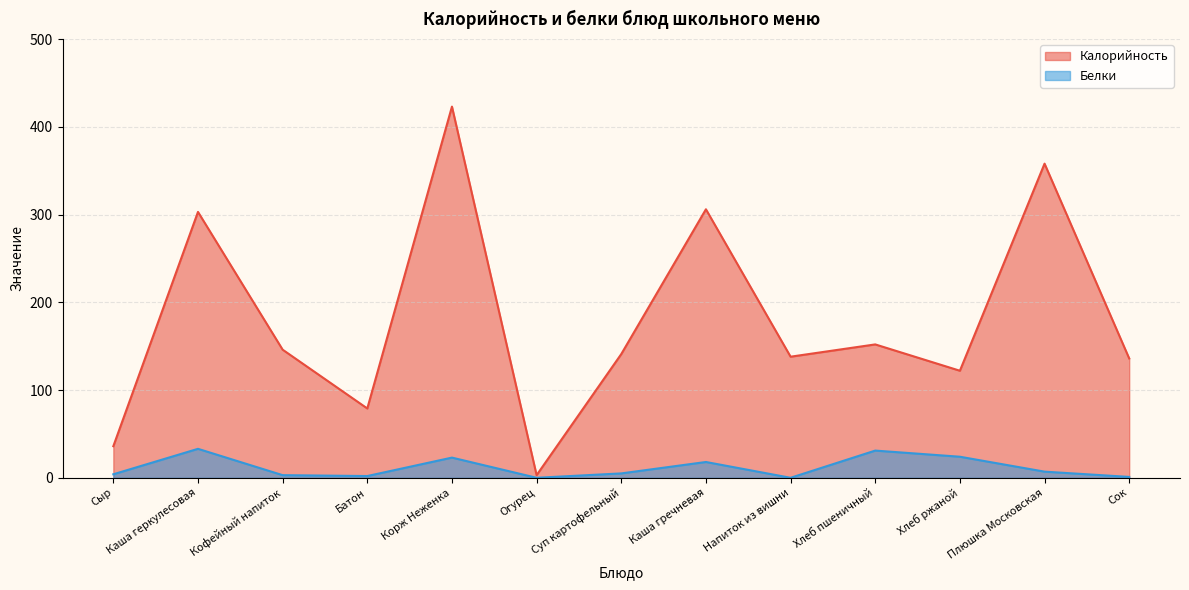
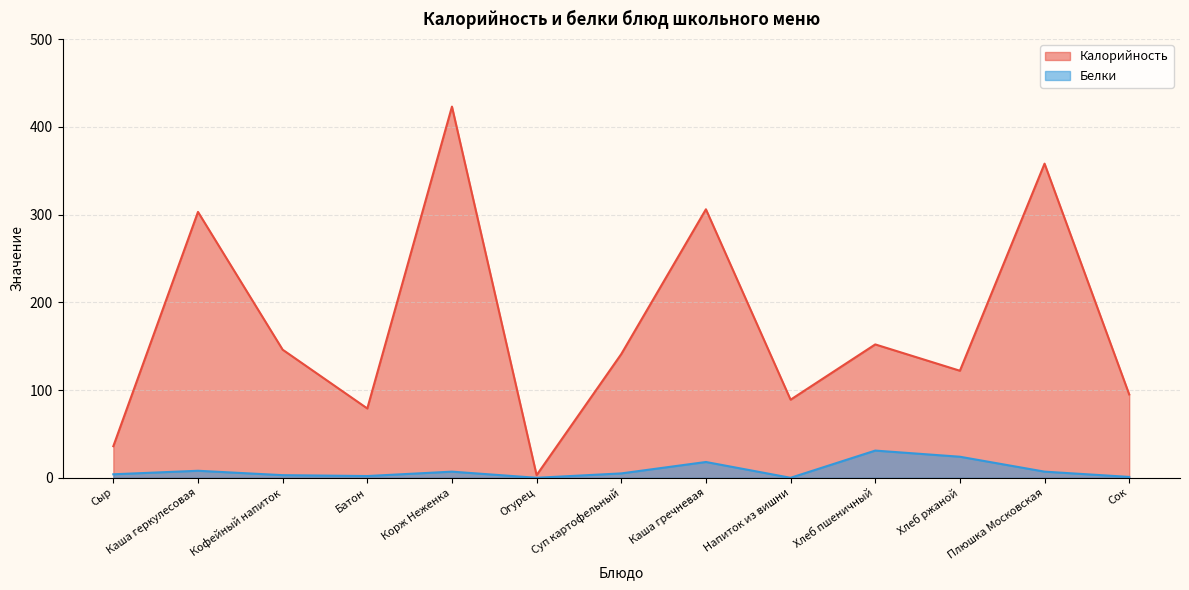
  {
    "Калорийность": {
      "Сыр": 40,
      "Каша геркулесовая": 300,
      "Кофейный напиток": 150,
      "Батон": 80,
      "Корж Неженка": 420,
      "Огурец": 0,
      "Суп картофельный": 140,
      "Каша гречневая": 310,
-     "Напиток из вишни": 140,
+     "Напиток из вишни": 90,
      "Хлеб пшеничный": 150,
      "Хлеб ржаной": 120,
      "Плюшка Московская": 360,
-     "Сок": 140
+     "Сок": 100
    },
    "Белки": {
      "Сыр": 0,
-     "Каша геркулесовая": 30,
+     "Каша геркулесовая": 10,
      "Кофейный напиток": 0,
      "Батон": 0,
-     "Корж Неженка": 20,
+     "Корж Неженка": 10,
      "Огурец": 0,
      "Суп картофельный": 10,
      "Каша гречневая": 20,
      "Напиток из вишни": 0,
      "Хлеб пшеничный": 30,
      "Хлеб ржаной": 20,
      "Плюшка Московская": 10,
      "Сок": 0
    }
  }
